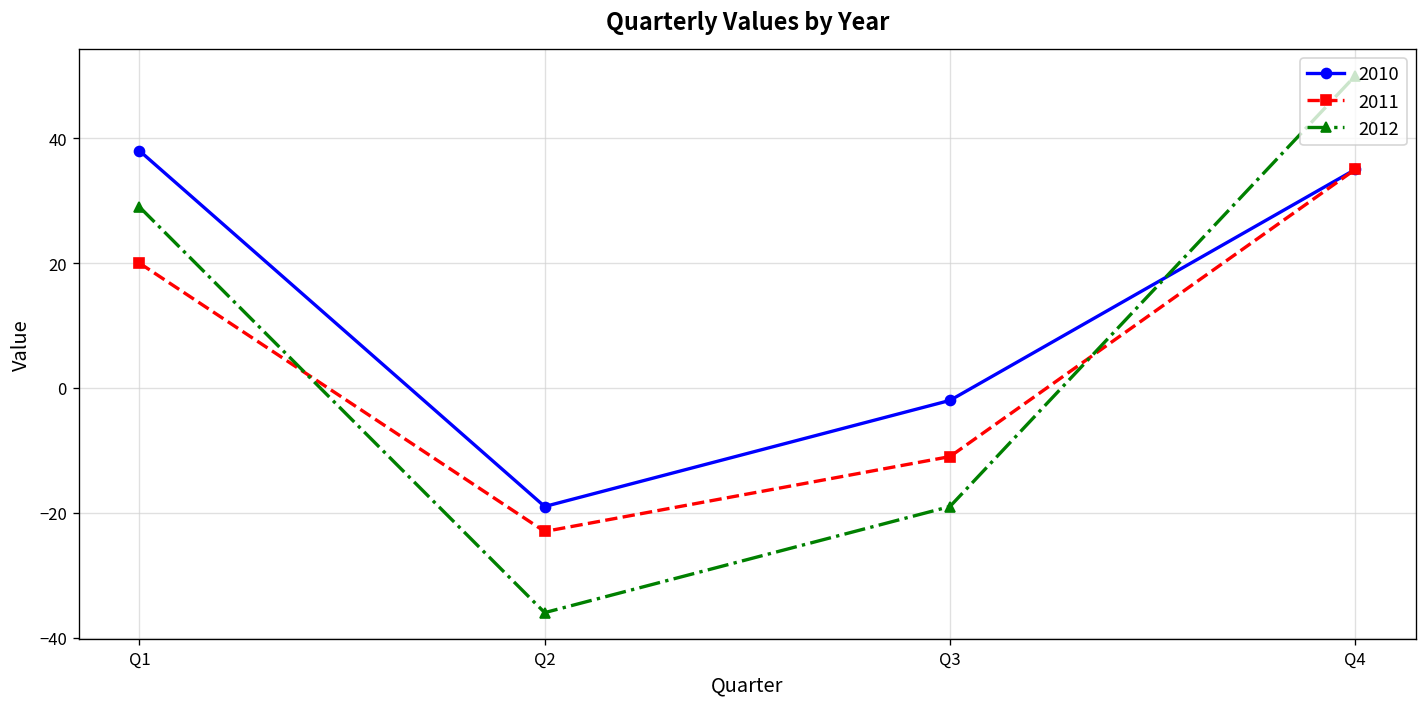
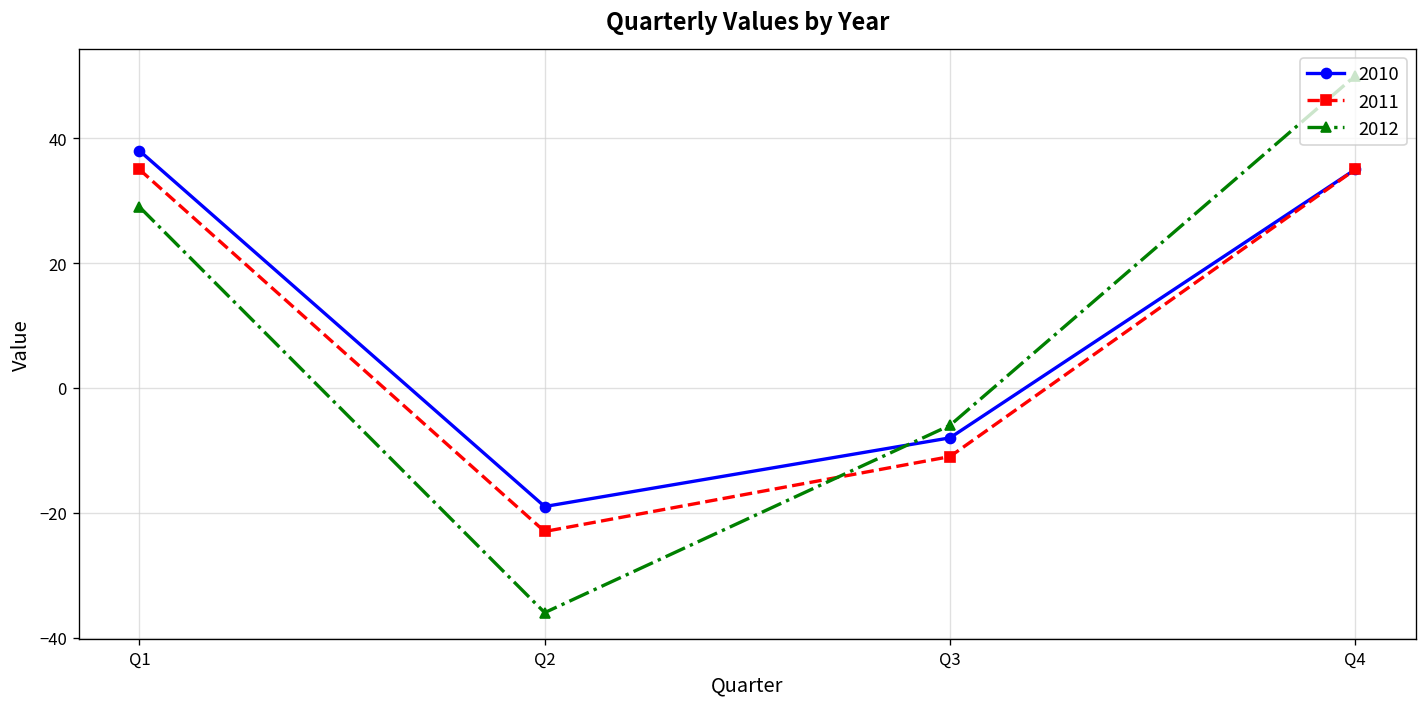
  {
    "2010": {
      "Q1": 38,
      "Q2": -19,
-     "Q3": -2
+     "Q3": -8
    },
    "2011": {
-     "Q1": 20,
+     "Q1": 35,
      "Q2": -23,
      "Q3": -11
    },
    "2012": {
      "Q1": 29,
      "Q2": -36,
-     "Q3": -19
+     "Q3": -6
    }
  }
